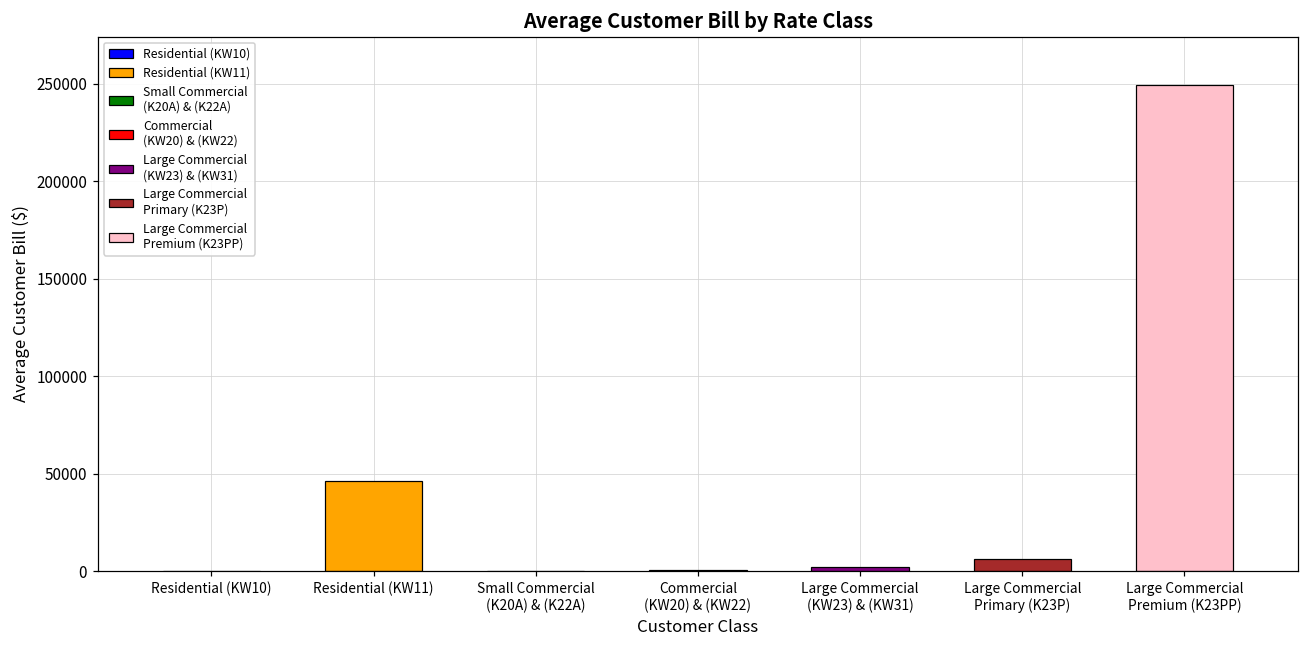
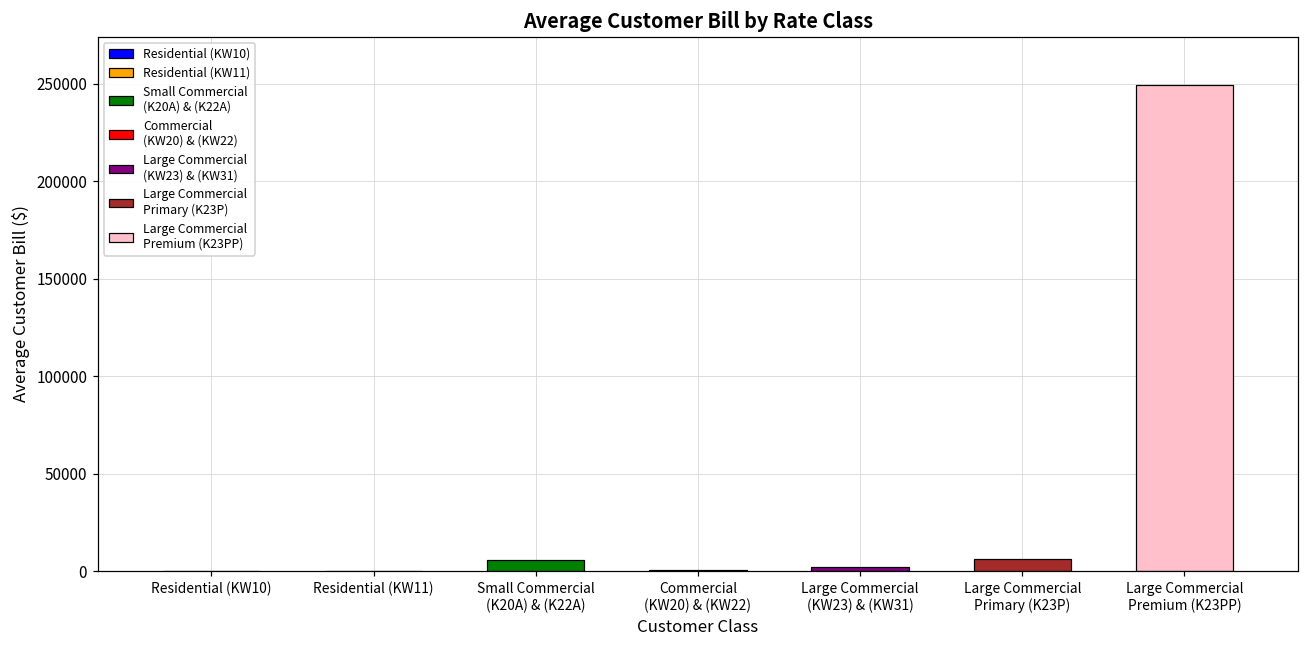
  {
-   "Residential (KW11)": 46000,
-   "Small Commercial (K20A) & (K22A)": 0,
+   "Residential (KW11)": 0,
+   "Small Commercial (K20A) & (K22A)": 6000,
    "Large Commercial (KW23) & (KW31)": 2000,
    "Large Commercial Primary (K23P)": 6000,
    "Large Commercial Premium (K23PP)": 249000
  }
